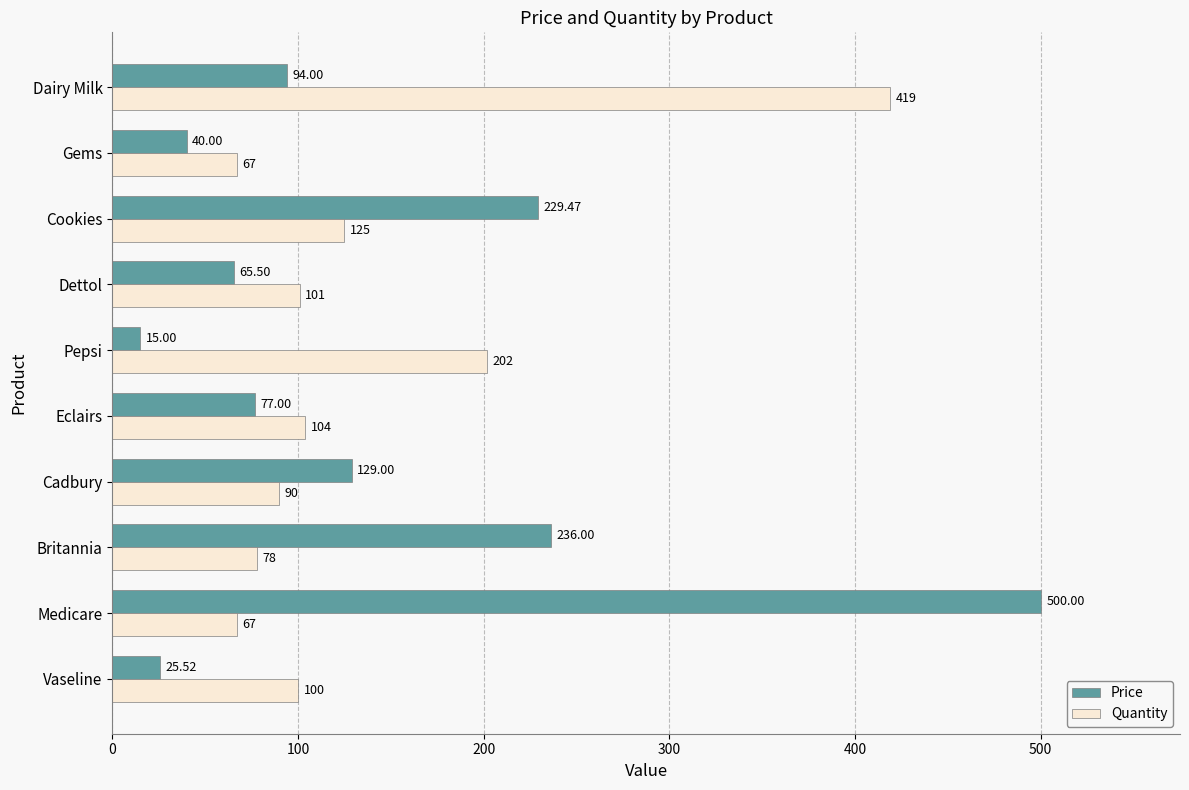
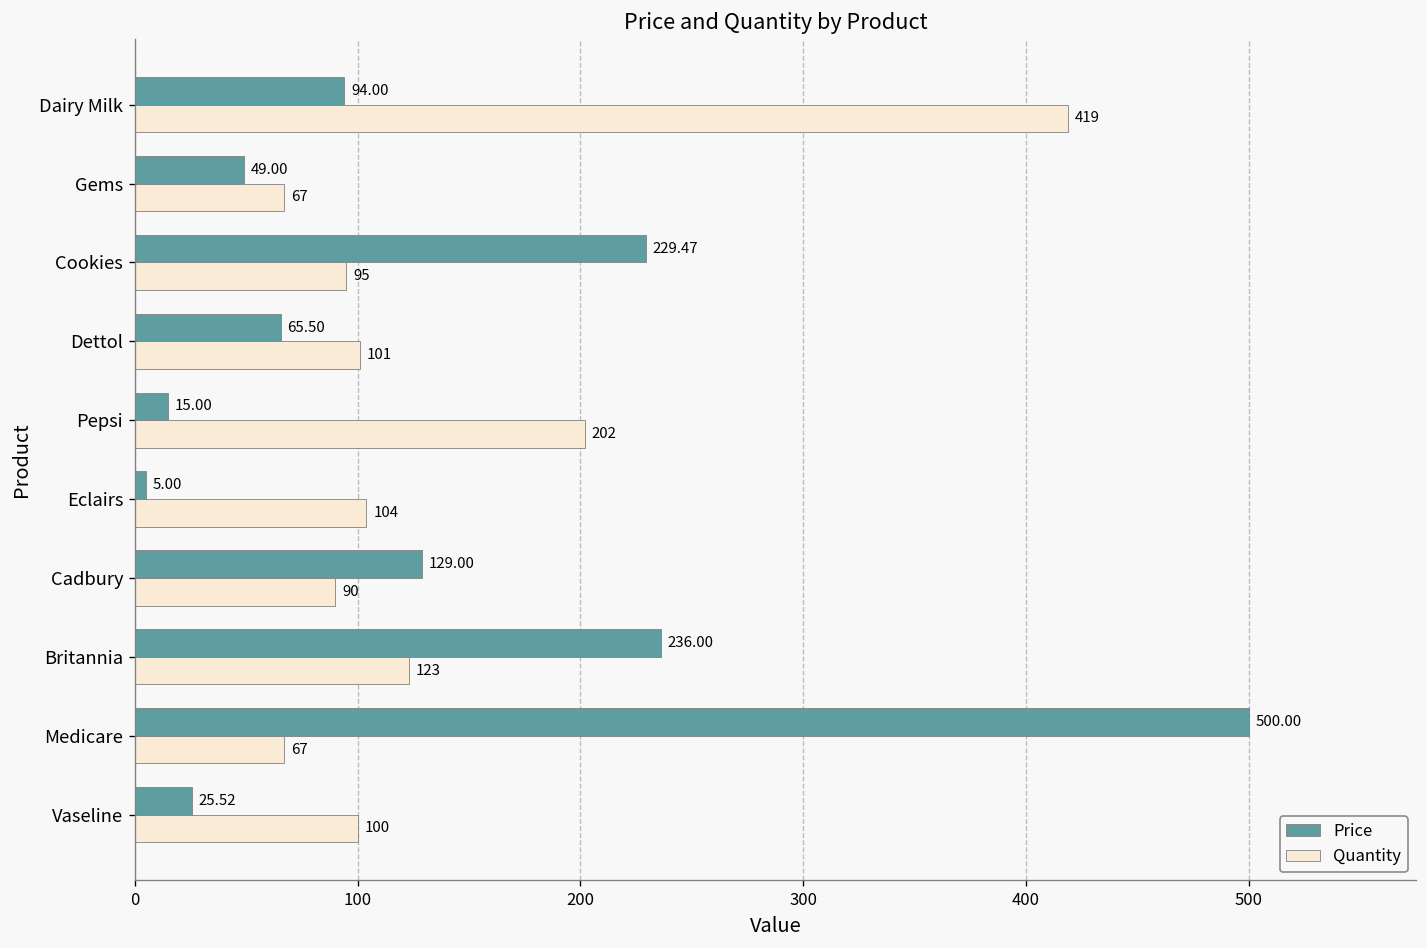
  {
    "Price": {
      "Dairy Milk": 94.00,
-     "Gems": 40.00,
+     "Gems": 49.00,
      "Cookies": 229.47,
      "Dettol": 65.50,
      "Pepsi": 15.00,
-     "Eclairs": 77.00,
+     "Eclairs": 5.00,
      "Cadbury": 129.00,
      "Britannia": 236.00,
      "Medicare": 500.00,
      "Vaseline": 25.52
    },
    "Quantity": {
      "Dairy Milk": 419,
      "Gems": 67,
-     "Cookies": 125,
+     "Cookies": 95,
      "Dettol": 101,
      "Pepsi": 202,
      "Eclairs": 104,
      "Cadbury": 90,
-     "Britannia": 78,
+     "Britannia": 123,
      "Medicare": 67,
      "Vaseline": 100
    }
  }
